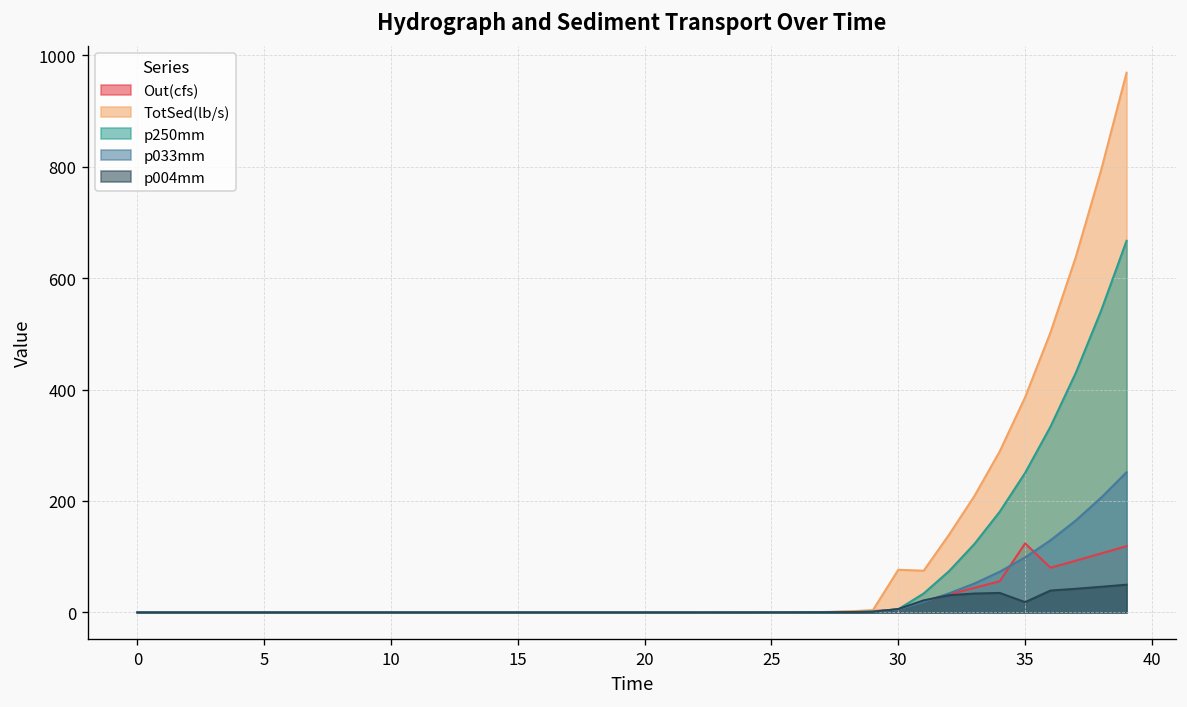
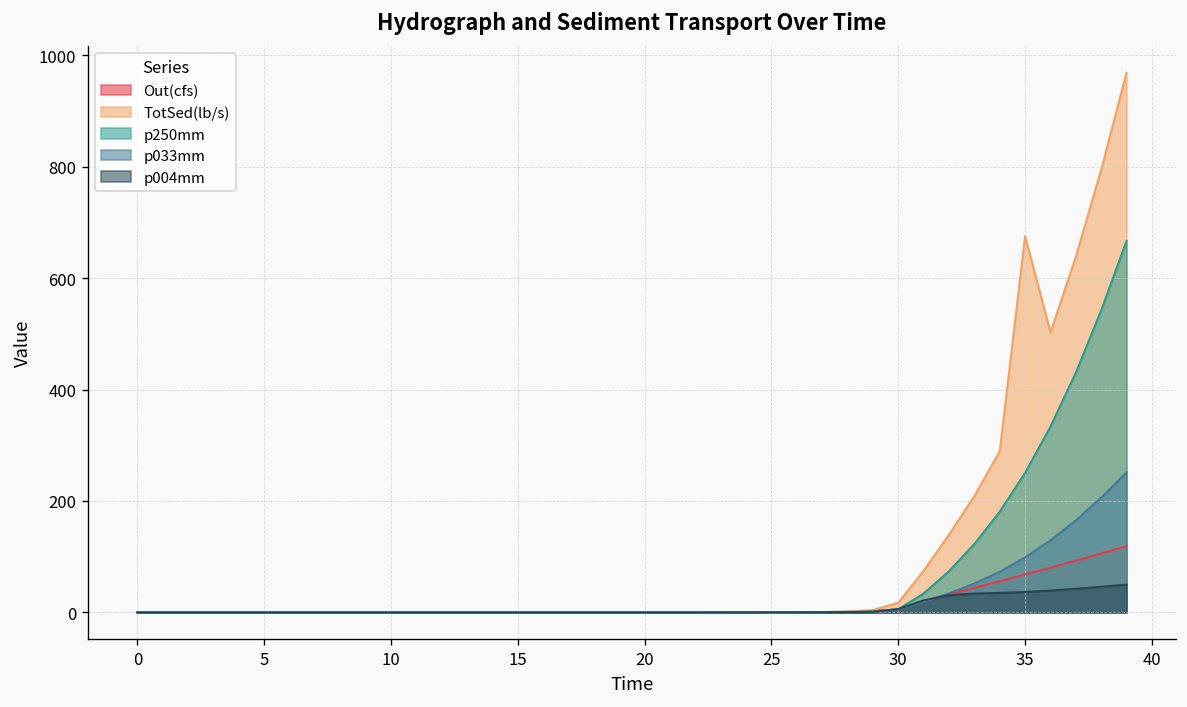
  {
    "Out(cfs)": {
-     "35": 120
+     "35": 70
    },
    "TotSed(lb/s)": {
-     "30": 80,
-     "35": 390
+     "30": 20,
+     "35": 680
    },
    "p004mm": {
-     "35": 20
+     "35": 40
    }
  }
